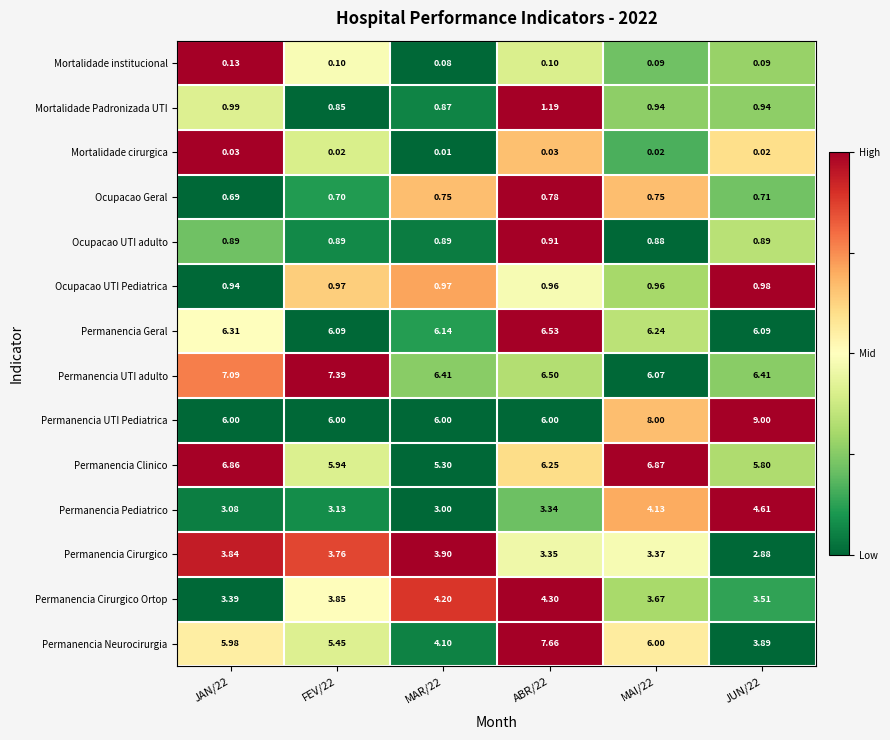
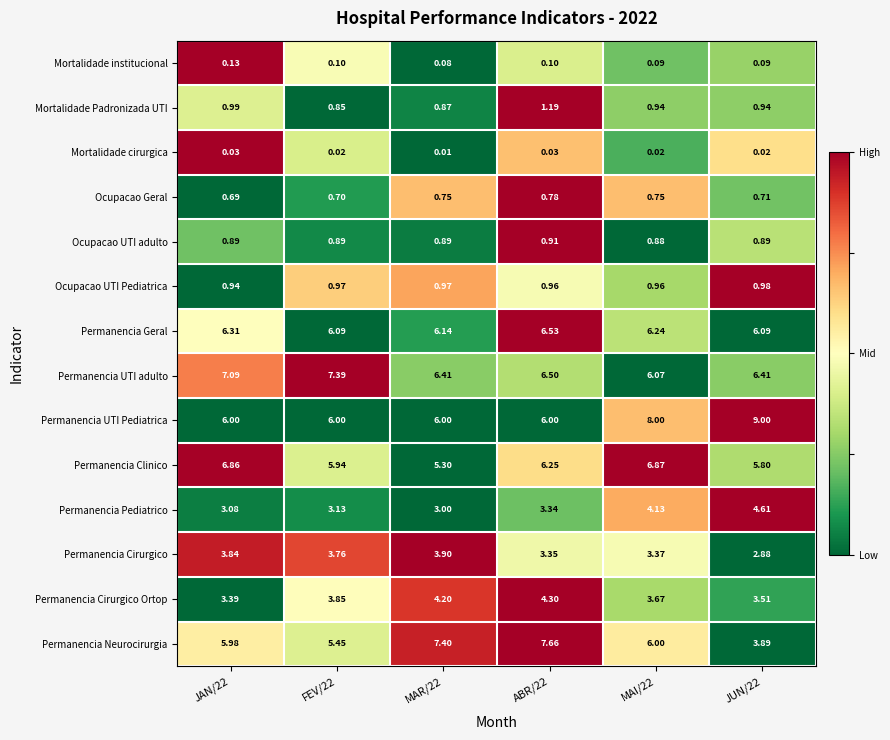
  {
    "Mortalidade institucional": {
      "JAN/22": 0.13,
      "FEV/22": 0.10,
      "MAR/22": 0.08,
      "ABR/22": 0.10,
      "MAI/22": 0.09,
      "JUN/22": 0.09
    },
    "Mortalidade Padronizada UTI": {
      "JAN/22": 0.99,
      "FEV/22": 0.85,
      "MAR/22": 0.87,
      "ABR/22": 1.19,
      "MAI/22": 0.94,
      "JUN/22": 0.94
    },
    "Mortalidade cirurgica": {
      "JAN/22": 0.03,
      "FEV/22": 0.02,
      "MAR/22": 0.01,
      "ABR/22": 0.03,
      "MAI/22": 0.02,
      "JUN/22": 0.02
    },
    "Ocupacao Geral": {
      "JAN/22": 0.69,
      "FEV/22": 0.70,
      "MAR/22": 0.75,
      "ABR/22": 0.78,
      "MAI/22": 0.75,
      "JUN/22": 0.71
    },
    "Ocupacao UTI adulto": {
      "JAN/22": 0.89,
      "FEV/22": 0.89,
      "MAR/22": 0.89,
      "ABR/22": 0.91,
      "MAI/22": 0.88,
      "JUN/22": 0.89
    },
    "Ocupacao UTI Pediatrica": {
      "JAN/22": 0.94,
      "FEV/22": 0.97,
      "MAR/22": 0.97,
      "ABR/22": 0.96,
      "MAI/22": 0.96,
      "JUN/22": 0.98
    },
    "Permanencia Geral": {
      "JAN/22": 6.31,
      "FEV/22": 6.09,
      "MAR/22": 6.14,
      "ABR/22": 6.53,
      "MAI/22": 6.24,
      "JUN/22": 6.09
    },
    "Permanencia UTI adulto": {
      "JAN/22": 7.09,
      "FEV/22": 7.39,
      "MAR/22": 6.41,
      "ABR/22": 6.50,
      "MAI/22": 6.07,
      "JUN/22": 6.41
    },
    "Permanencia UTI Pediatrica": {
      "JAN/22": 6.00,
      "FEV/22": 6.00,
      "MAR/22": 6.00,
      "ABR/22": 6.00,
      "MAI/22": 8.00,
      "JUN/22": 9.00
    },
    "Permanencia Clinico": {
      "JAN/22": 6.86,
      "FEV/22": 5.94,
      "MAR/22": 5.30,
      "ABR/22": 6.25,
      "MAI/22": 6.87,
      "JUN/22": 5.80
    },
    "Permanencia Pediatrico": {
      "JAN/22": 3.08,
      "FEV/22": 3.13,
      "MAR/22": 3.00,
      "ABR/22": 3.34,
      "MAI/22": 4.13,
      "JUN/22": 4.61
    },
    "Permanencia Cirurgico": {
      "JAN/22": 3.84,
      "FEV/22": 3.76,
      "MAR/22": 3.90,
      "ABR/22": 3.35,
      "MAI/22": 3.37,
      "JUN/22": 2.88
    },
    "Permanencia Cirurgico Ortop": {
      "JAN/22": 3.39,
      "FEV/22": 3.85,
      "MAR/22": 4.20,
      "ABR/22": 4.30,
      "MAI/22": 3.67,
      "JUN/22": 3.51
    },
    "Permanencia Neurocirurgia": {
      "JAN/22": 5.98,
      "FEV/22": 5.45,
-     "MAR/22": 4.10,
+     "MAR/22": 7.40,
      "ABR/22": 7.66,
      "MAI/22": 6.00,
      "JUN/22": 3.89
    }
  }
